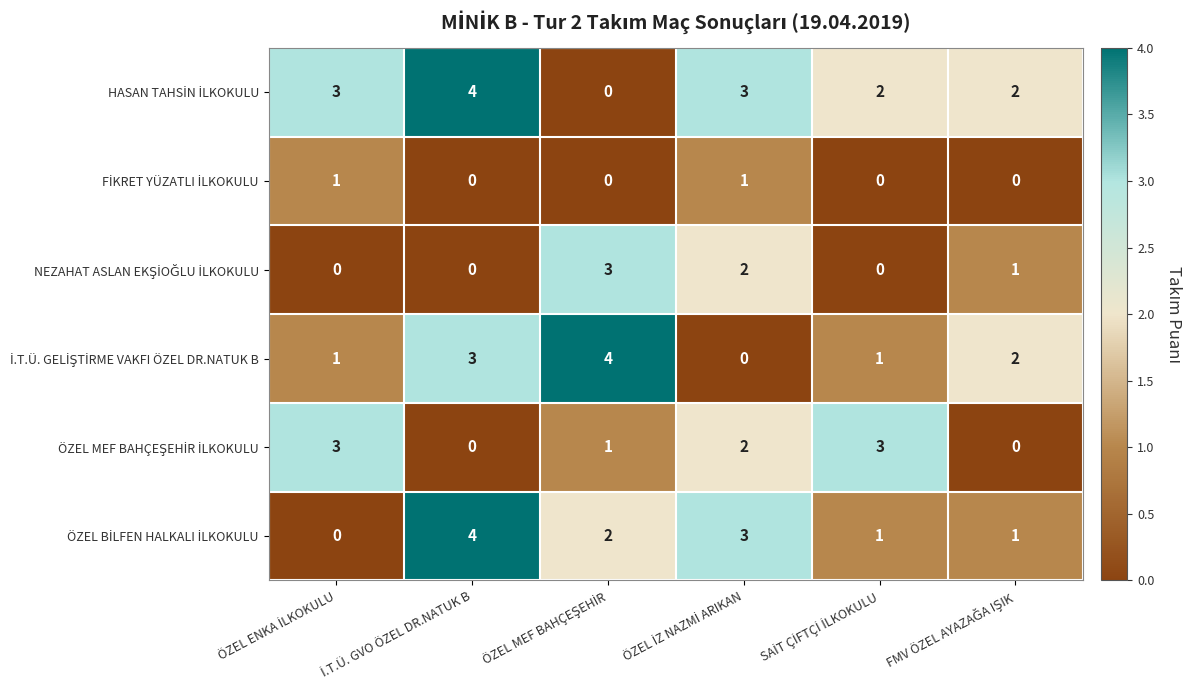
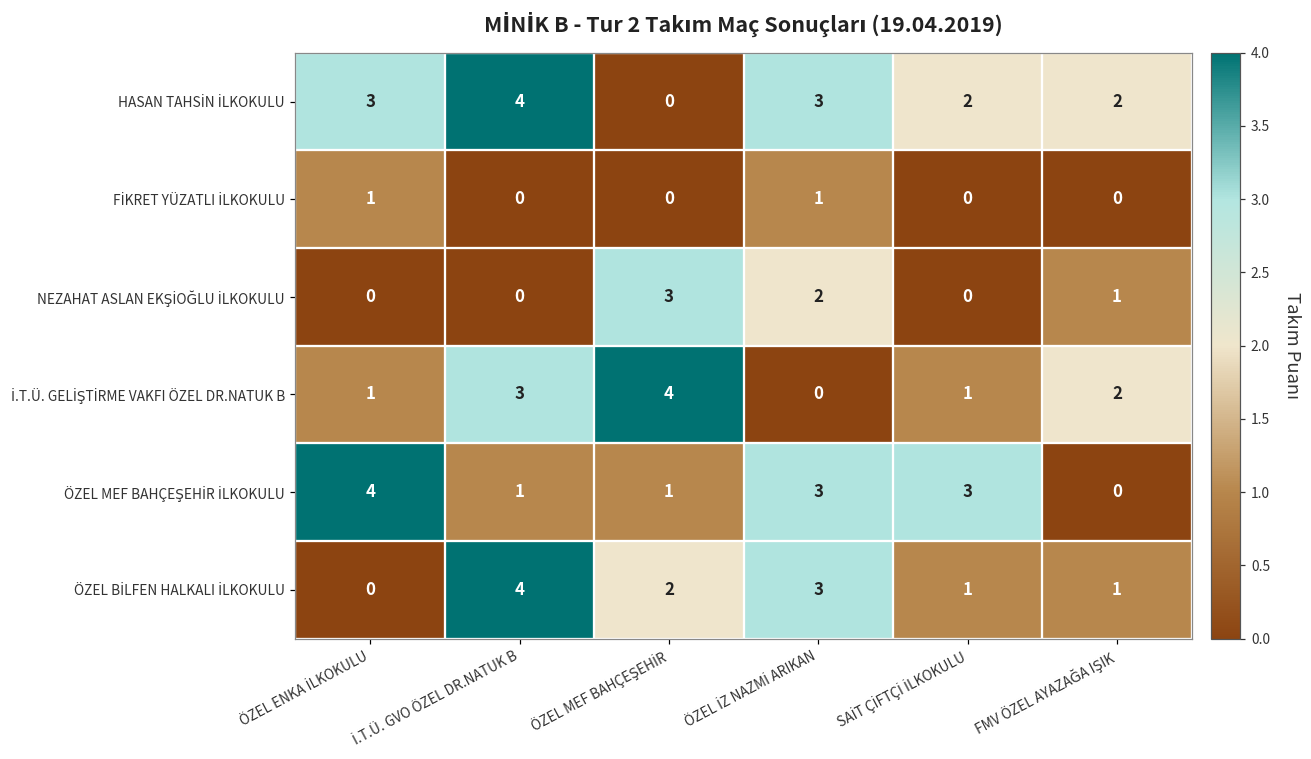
  {
    "HASAN TAHSİN İLKOKULU": {
      "ÖZEL ENKA İLKOKULU": 3,
      "İ.T.Ü. GVO ÖZEL DR.NATUK B": 4,
      "ÖZEL MEF BAHÇEŞEHİR": 0,
      "ÖZEL İZ NAZMİ ARIKAN": 3,
      "SAİT ÇİFTÇİ İLKOKULU": 2,
      "FMV ÖZEL AYAZAĞA IŞIK": 2
    },
    "FİKRET YÜZATLI İLKOKULU": {
      "ÖZEL ENKA İLKOKULU": 1,
      "İ.T.Ü. GVO ÖZEL DR.NATUK B": 0,
      "ÖZEL MEF BAHÇEŞEHİR": 0,
      "ÖZEL İZ NAZMİ ARIKAN": 1,
      "SAİT ÇİFTÇİ İLKOKULU": 0,
      "FMV ÖZEL AYAZAĞA IŞIK": 0
    },
    "NEZAHAT ASLAN EKŞİOĞLU İLKOKULU": {
      "ÖZEL ENKA İLKOKULU": 0,
      "İ.T.Ü. GVO ÖZEL DR.NATUK B": 0,
      "ÖZEL MEF BAHÇEŞEHİR": 3,
      "ÖZEL İZ NAZMİ ARIKAN": 2,
      "SAİT ÇİFTÇİ İLKOKULU": 0,
      "FMV ÖZEL AYAZAĞA IŞIK": 1
    },
    "İ.T.Ü. GELİŞTİRME VAKFI ÖZEL DR.NATUK B": {
      "ÖZEL ENKA İLKOKULU": 1,
      "İ.T.Ü. GVO ÖZEL DR.NATUK B": 3,
      "ÖZEL MEF BAHÇEŞEHİR": 4,
      "ÖZEL İZ NAZMİ ARIKAN": 0,
      "SAİT ÇİFTÇİ İLKOKULU": 1,
      "FMV ÖZEL AYAZAĞA IŞIK": 2
    },
    "ÖZEL MEF BAHÇEŞEHİR İLKOKULU": {
-     "ÖZEL ENKA İLKOKULU": 3,
-     "İ.T.Ü. GVO ÖZEL DR.NATUK B": 0,
+     "ÖZEL ENKA İLKOKULU": 4,
+     "İ.T.Ü. GVO ÖZEL DR.NATUK B": 1,
      "ÖZEL MEF BAHÇEŞEHİR": 1,
-     "ÖZEL İZ NAZMİ ARIKAN": 2,
+     "ÖZEL İZ NAZMİ ARIKAN": 3,
      "SAİT ÇİFTÇİ İLKOKULU": 3,
      "FMV ÖZEL AYAZAĞA IŞIK": 0
    },
    "ÖZEL BİLFEN HALKALI İLKOKULU": {
      "ÖZEL ENKA İLKOKULU": 0,
      "İ.T.Ü. GVO ÖZEL DR.NATUK B": 4,
      "ÖZEL MEF BAHÇEŞEHİR": 2,
      "ÖZEL İZ NAZMİ ARIKAN": 3,
      "SAİT ÇİFTÇİ İLKOKULU": 1,
      "FMV ÖZEL AYAZAĞA IŞIK": 1
    }
  }
